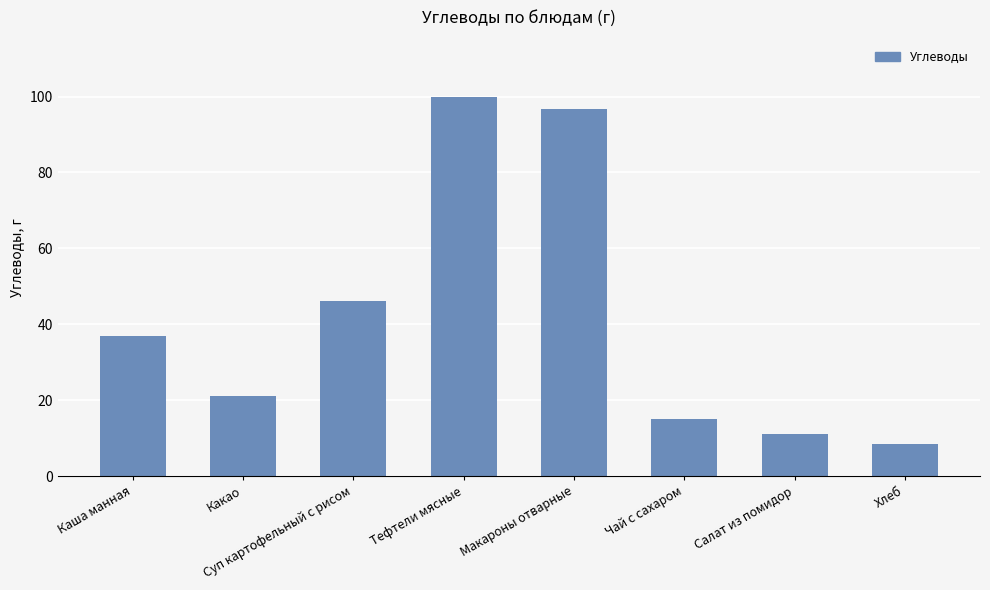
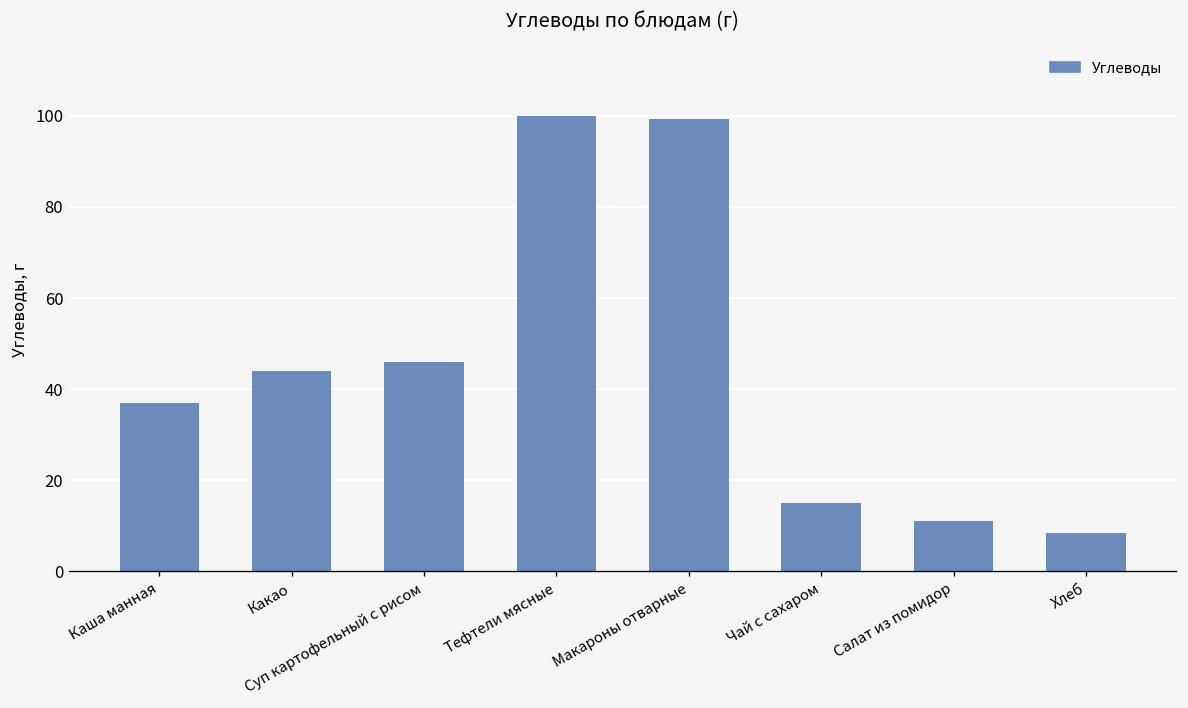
  {
    "Каша манная": 37,
-   "Какао": 21,
+   "Какао": 44,
    "Суп картофельный с рисом": 46,
    "Тефтели мясные": 100,
-   "Макароны отварные": 97,
+   "Макароны отварные": 99,
    "Чай с сахаром": 15,
    "Салат из помидор": 11,
    "Хлеб": 9
  }
